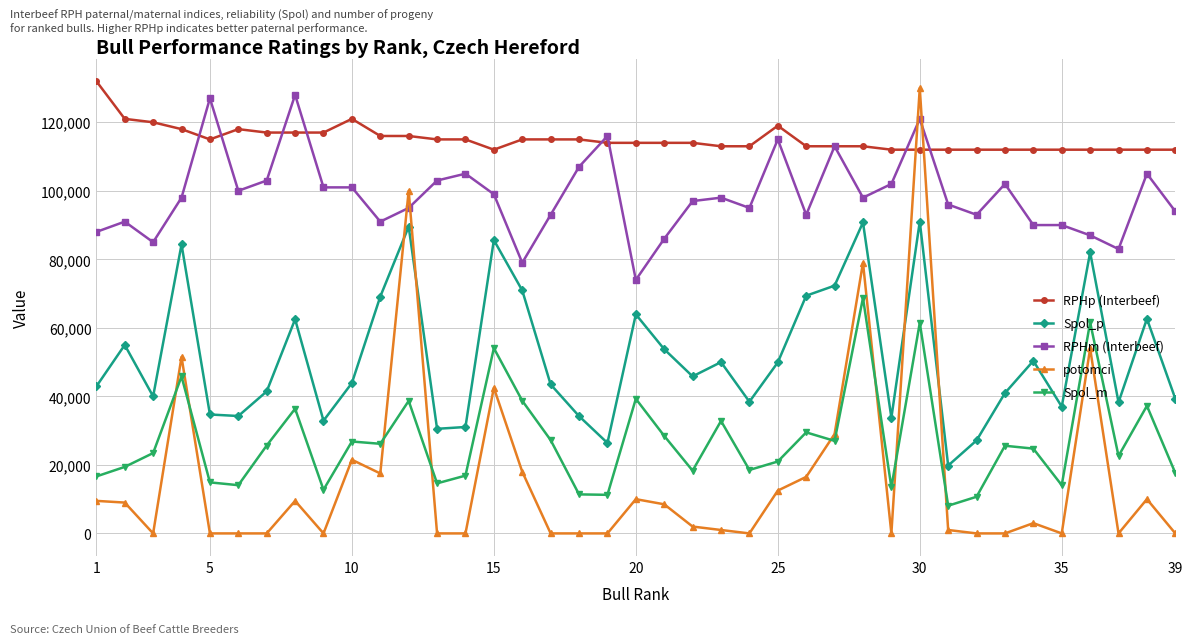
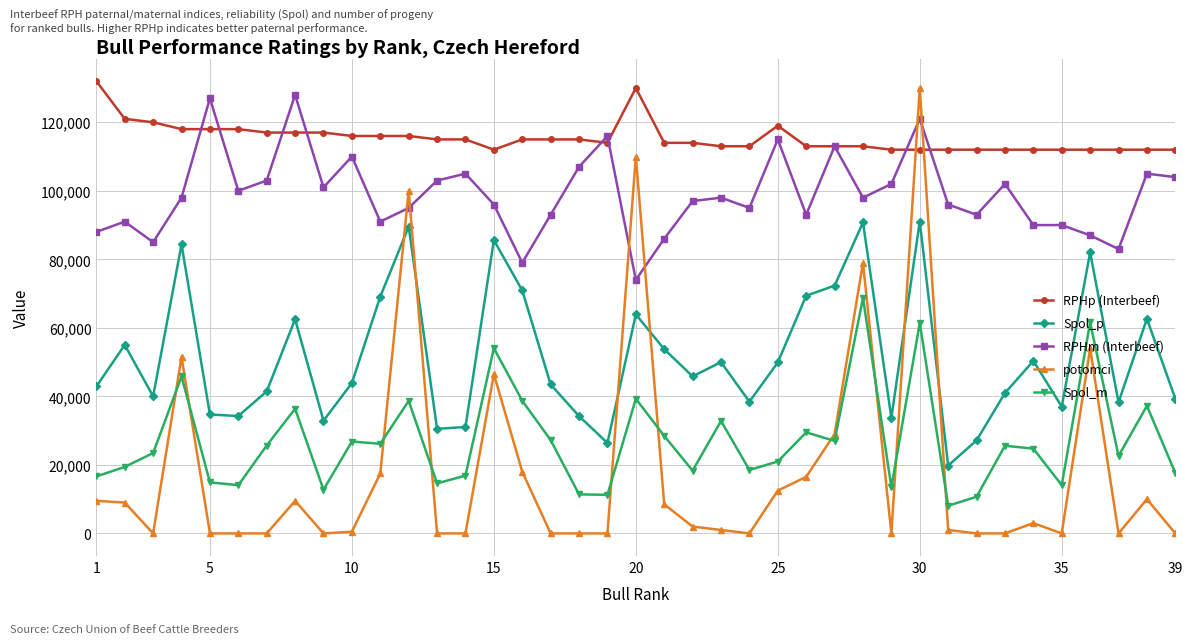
  {
    "RPHp (Interbeef)": {
      "1": "132,000",
-     "5": "115,000",
-     "10": "121,000",
+     "5": "118,000",
+     "10": "116,000",
      "15": "112,000",
-     "20": "114,000",
+     "20": "130,000",
      "25": "119,000",
      "30": "112,000",
      "35": "112,000",
      "39": "112,000"
    },
    "RPHm (Interbeef)": {
      "1": "88,000",
      "5": "127,000",
-     "10": "101,000",
-     "15": "99,000",
+     "10": "110,000",
+     "15": "96,000",
      "20": "74,000",
      "25": "115,000",
      "30": "121,000",
      "35": "90,000",
-     "39": "94,000"
+     "39": "104,000"
    },
    "potomci": {
      "1": "10,000",
      "5": "0",
-     "10": "22,000",
-     "15": "43,000",
-     "20": "10,000",
+     "10": "1,000",
+     "15": "47,000",
+     "20": "110,000",
      "25": "13,000",
      "30": "130,000",
      "35": "0",
      "39": "0"
    }
  }
